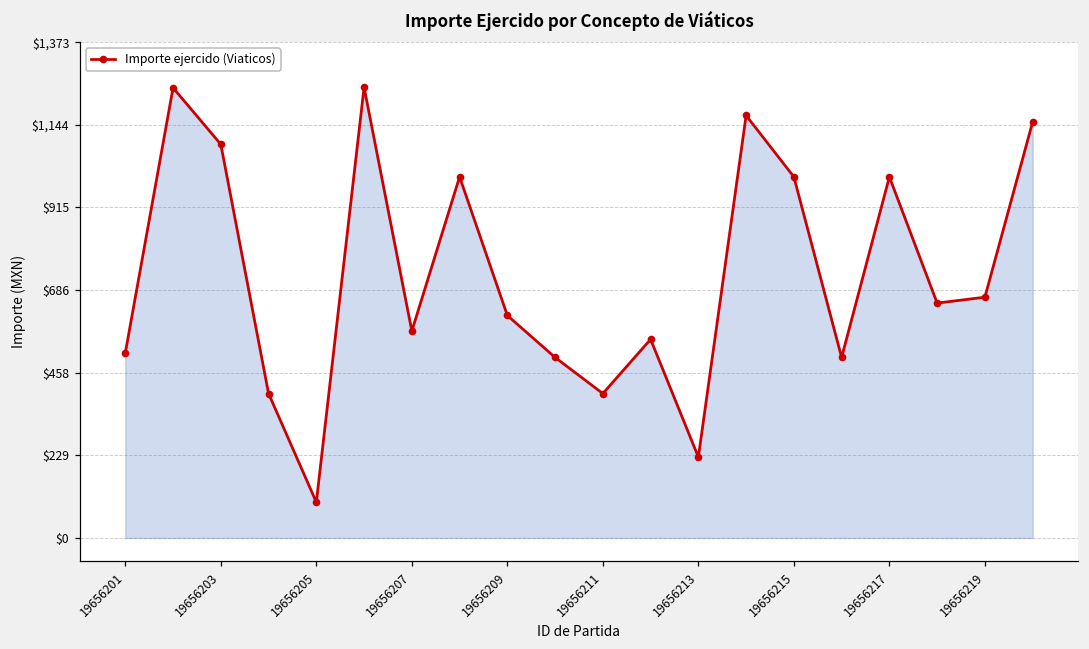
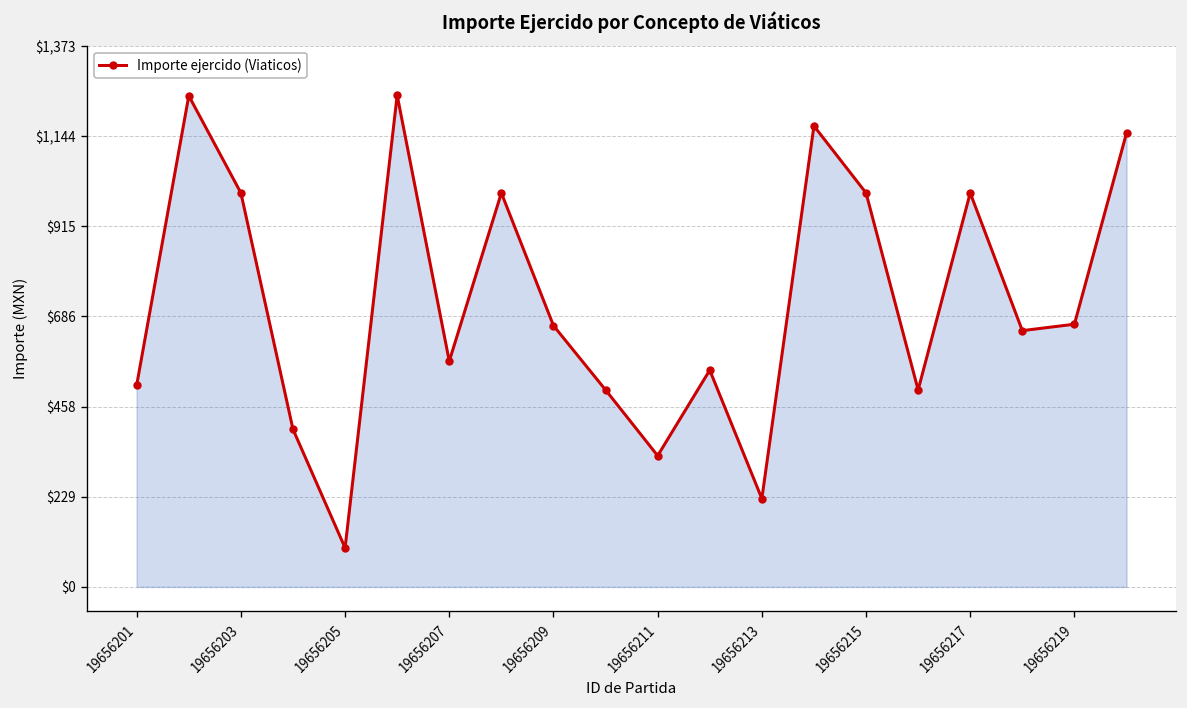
  {
    "19656201": "$510",
-   "19656203": "$1,090",
+   "19656203": "$1,000",
    "19656205": "$100",
    "19656207": "$570",
-   "19656209": "$620",
-   "19656211": "$400",
+   "19656209": "$660",
+   "19656211": "$330",
    "19656213": "$220",
    "19656215": "$1,000",
    "19656217": "$1,000",
    "19656219": "$670"
  }
